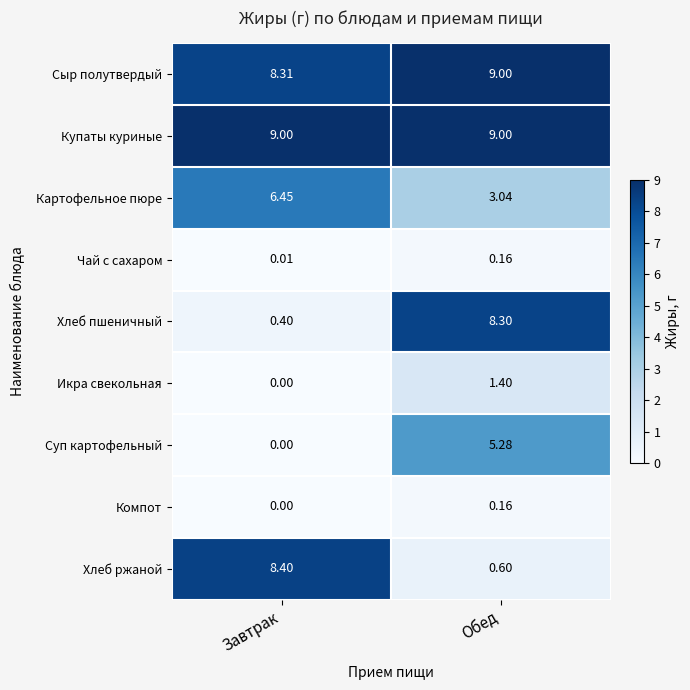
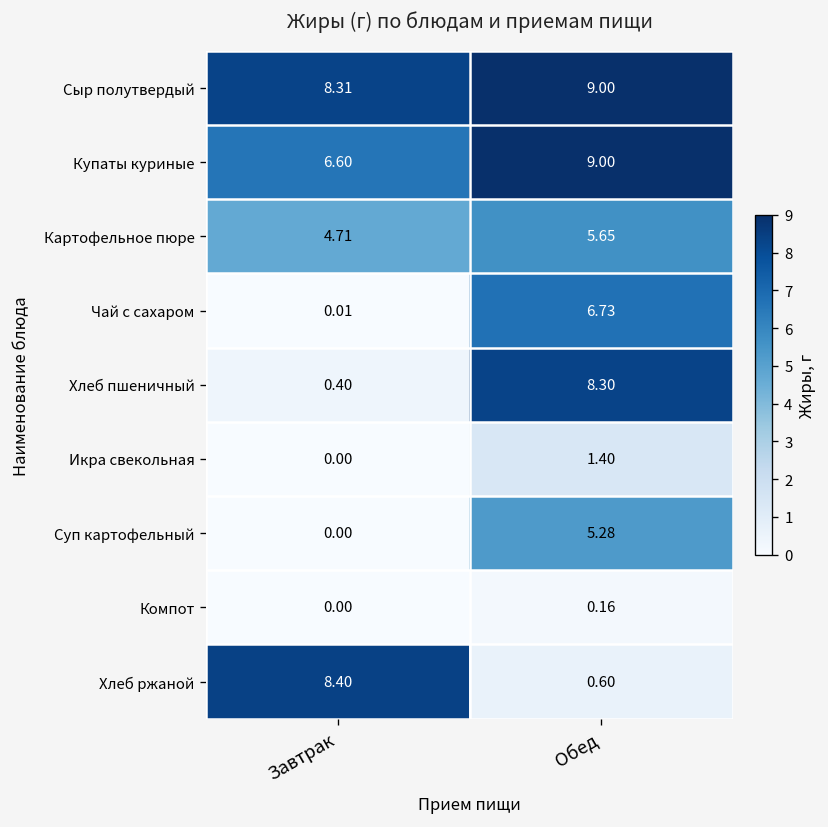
  {
    "Сыр полутвердый": {
      "Завтрак": 8.31,
      "Обед": 9.00
    },
    "Купаты куриные": {
-     "Завтрак": 9.00,
+     "Завтрак": 6.60,
      "Обед": 9.00
    },
    "Картофельное пюре": {
-     "Завтрак": 6.45,
-     "Обед": 3.04
+     "Завтрак": 4.71,
+     "Обед": 5.65
    },
    "Чай с сахаром": {
      "Завтрак": 0.01,
-     "Обед": 0.16
+     "Обед": 6.73
    },
    "Хлеб пшеничный": {
      "Завтрак": 0.40,
      "Обед": 8.30
    },
    "Икра свекольная": {
      "Завтрак": 0.00,
      "Обед": 1.40
    },
    "Суп картофельный": {
      "Завтрак": 0.00,
      "Обед": 5.28
    },
    "Компот": {
      "Завтрак": 0.00,
      "Обед": 0.16
    },
    "Хлеб ржаной": {
      "Завтрак": 8.40,
      "Обед": 0.60
    }
  }
